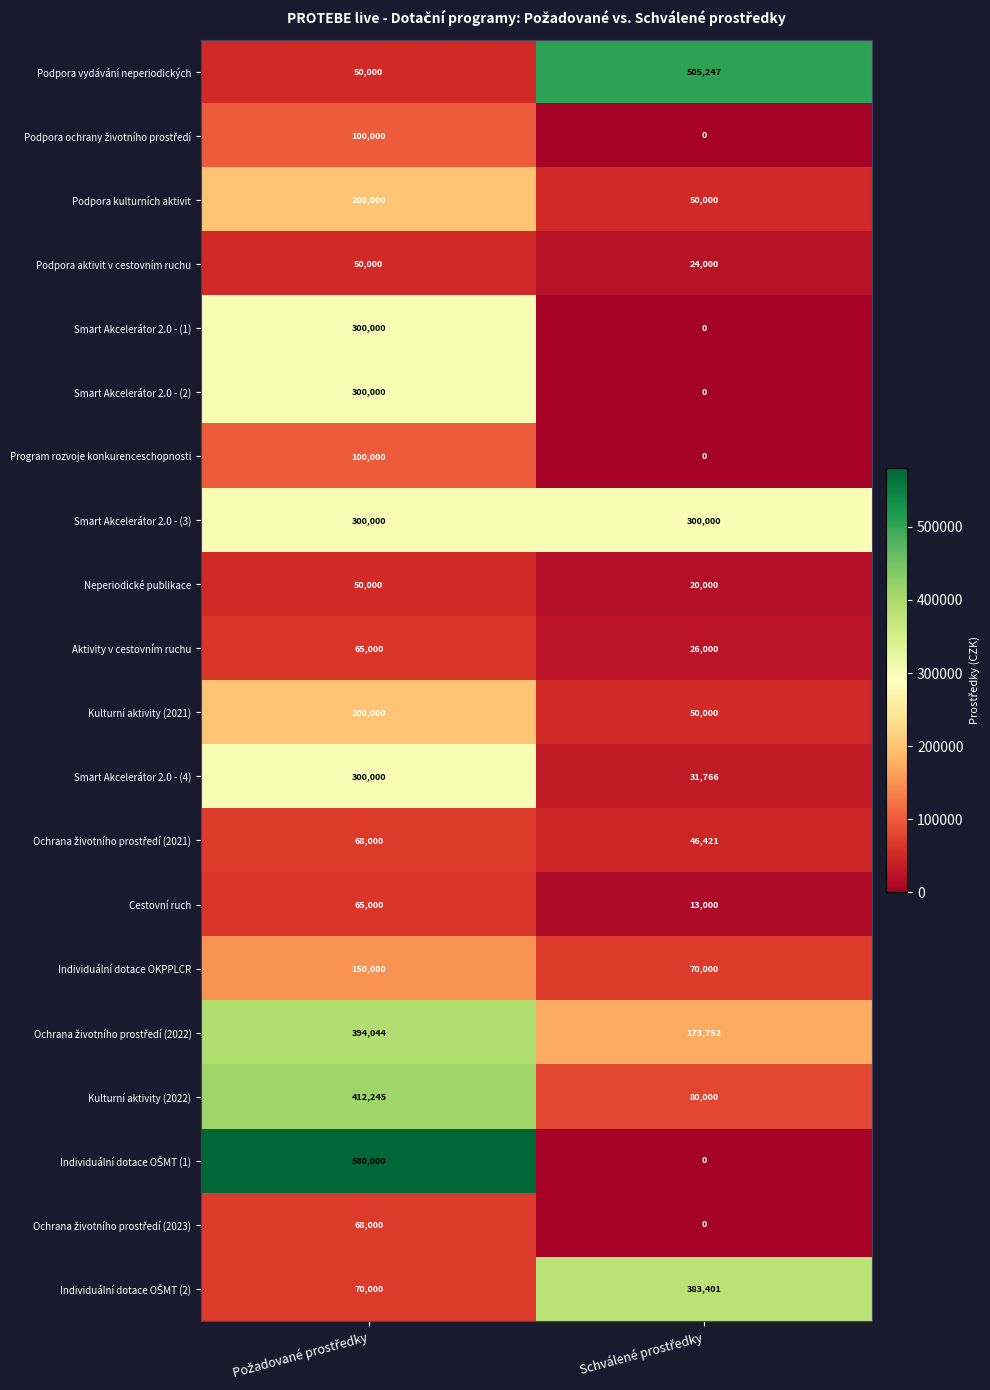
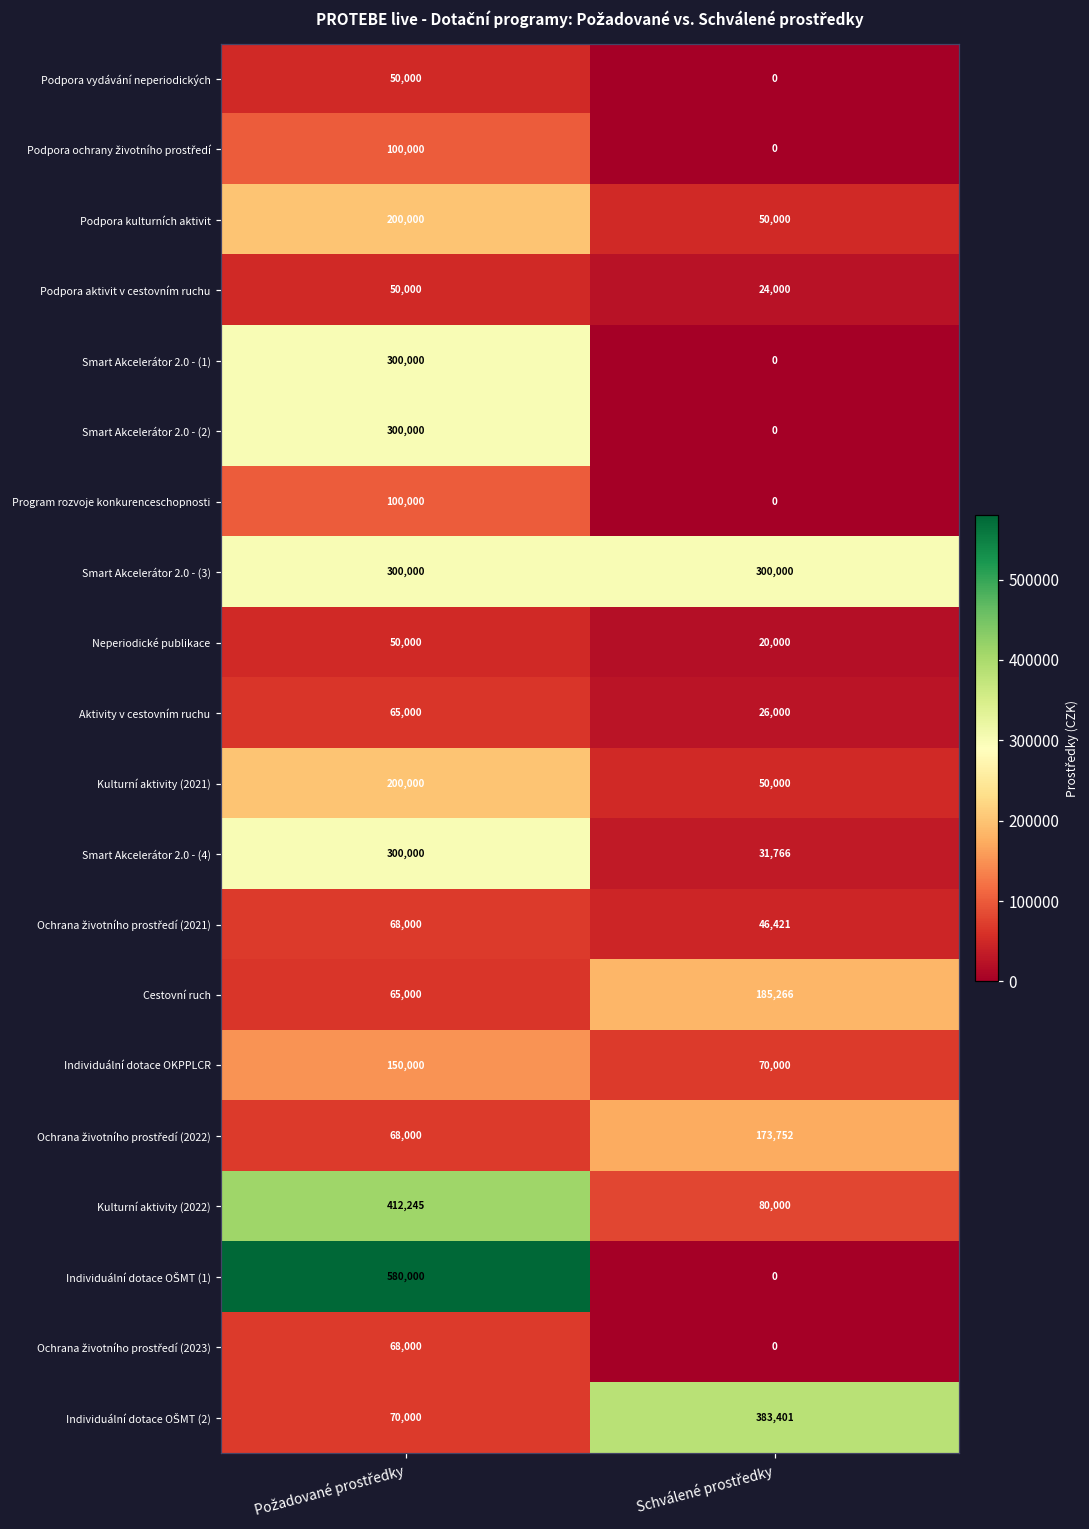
  {
    "Podpora vydávání neperiodických": {
      "Požadované prostředky": "50,000",
-     "Schválené prostředky": "505,247"
+     "Schválené prostředky": "0"
    },
    "Podpora ochrany životního prostředí": {
      "Požadované prostředky": "100,000",
      "Schválené prostředky": "0"
    },
    "Podpora kulturních aktivit": {
      "Požadované prostředky": "200,000",
      "Schválené prostředky": "50,000"
    },
    "Podpora aktivit v cestovním ruchu": {
      "Požadované prostředky": "50,000",
      "Schválené prostředky": "24,000"
    },
    "Smart Akcelerátor 2.0 - (1)": {
      "Požadované prostředky": "300,000",
      "Schválené prostředky": "0"
    },
    "Smart Akcelerátor 2.0 - (2)": {
      "Požadované prostředky": "300,000",
      "Schválené prostředky": "0"
    },
    "Program rozvoje konkurenceschopnosti": {
      "Požadované prostředky": "100,000",
      "Schválené prostředky": "0"
    },
    "Smart Akcelerátor 2.0 - (3)": {
      "Požadované prostředky": "300,000",
      "Schválené prostředky": "300,000"
    },
    "Neperiodické publikace": {
      "Požadované prostředky": "50,000",
      "Schválené prostředky": "20,000"
    },
    "Aktivity v cestovním ruchu": {
      "Požadované prostředky": "65,000",
      "Schválené prostředky": "26,000"
    },
    "Kulturní aktivity (2021)": {
      "Požadované prostředky": "200,000",
      "Schválené prostředky": "50,000"
    },
    "Smart Akcelerátor 2.0 - (4)": {
      "Požadované prostředky": "300,000",
      "Schválené prostředky": "31,766"
    },
    "Ochrana životního prostředí (2021)": {
      "Požadované prostředky": "68,000",
      "Schválené prostředky": "46,421"
    },
    "Cestovní ruch": {
      "Požadované prostředky": "65,000",
-     "Schválené prostředky": "13,000"
+     "Schválené prostředky": "185,266"
    },
    "Individuální dotace OKPPLCR": {
      "Požadované prostředky": "150,000",
      "Schválené prostředky": "70,000"
    },
    "Ochrana životního prostředí (2022)": {
-     "Požadované prostředky": "394,044",
+     "Požadované prostředky": "68,000",
      "Schválené prostředky": "173,752"
    },
    "Kulturní aktivity (2022)": {
      "Požadované prostředky": "412,245",
      "Schválené prostředky": "80,000"
    },
    "Individuální dotace OŠMT (1)": {
      "Požadované prostředky": "580,000",
      "Schválené prostředky": "0"
    },
    "Ochrana životního prostředí (2023)": {
      "Požadované prostředky": "68,000",
      "Schválené prostředky": "0"
    },
    "Individuální dotace OŠMT (2)": {
      "Požadované prostředky": "70,000",
      "Schválené prostředky": "383,401"
    }
  }
